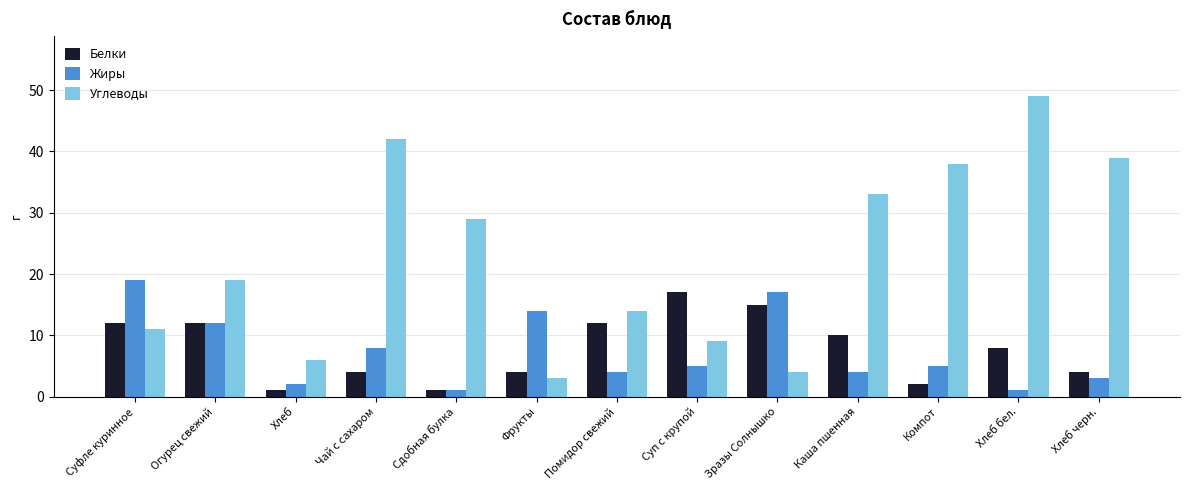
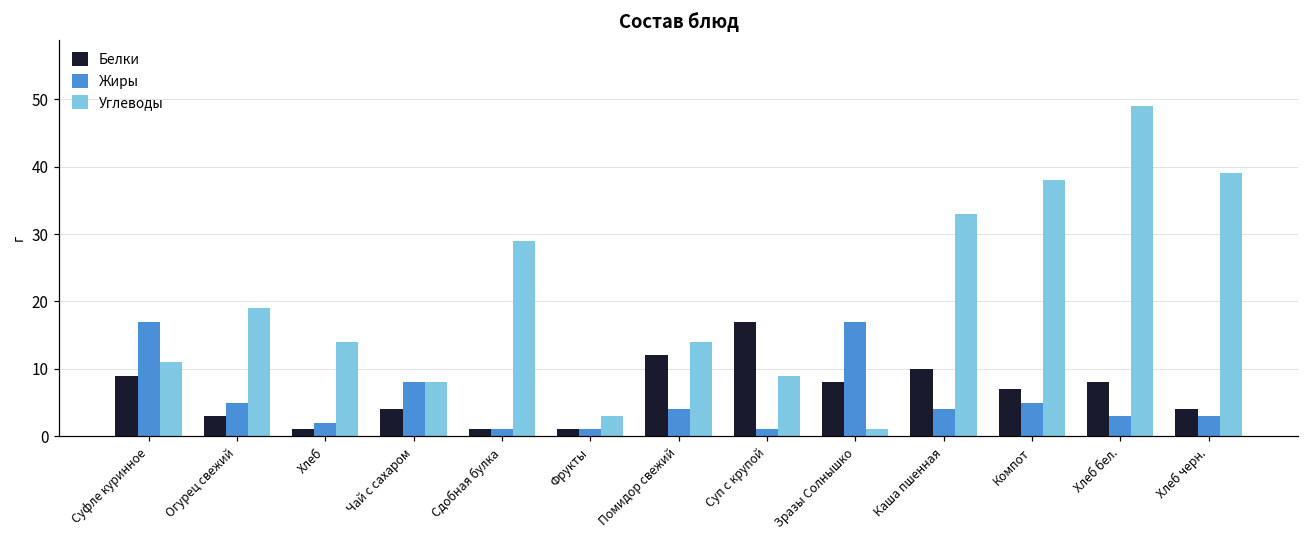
  {
    "Белки": {
-     "Суфле куринное": 12,
-     "Огурец свежий": 12,
+     "Суфле куринное": 9,
+     "Огурец свежий": 3,
      "Хлеб": 1,
      "Чай с сахаром": 4,
      "Сдобная булка": 1,
-     "Фрукты": 4,
+     "Фрукты": 1,
      "Помидор свежий": 12,
      "Суп с крупой": 17,
-     "Зразы Солнышко": 15,
+     "Зразы Солнышко": 8,
      "Каша пшенная": 10,
-     "Компот": 2,
+     "Компот": 7,
      "Хлеб бел.": 8,
      "Хлеб черн.": 4
    },
    "Жиры": {
-     "Суфле куринное": 19,
-     "Огурец свежий": 12,
+     "Суфле куринное": 17,
+     "Огурец свежий": 5,
      "Хлеб": 2,
      "Чай с сахаром": 8,
      "Сдобная булка": 1,
-     "Фрукты": 14,
+     "Фрукты": 1,
      "Помидор свежий": 4,
-     "Суп с крупой": 5,
+     "Суп с крупой": 1,
      "Зразы Солнышко": 17,
      "Каша пшенная": 4,
      "Компот": 5,
-     "Хлеб бел.": 1,
+     "Хлеб бел.": 3,
      "Хлеб черн.": 3
    },
    "Углеводы": {
      "Суфле куринное": 11,
      "Огурец свежий": 19,
-     "Хлеб": 6,
-     "Чай с сахаром": 42,
+     "Хлеб": 14,
+     "Чай с сахаром": 8,
      "Сдобная булка": 29,
      "Фрукты": 3,
      "Помидор свежий": 14,
      "Суп с крупой": 9,
-     "Зразы Солнышко": 4,
+     "Зразы Солнышко": 1,
      "Каша пшенная": 33,
      "Компот": 38,
      "Хлеб бел.": 49,
      "Хлеб черн.": 39
    }
  }
